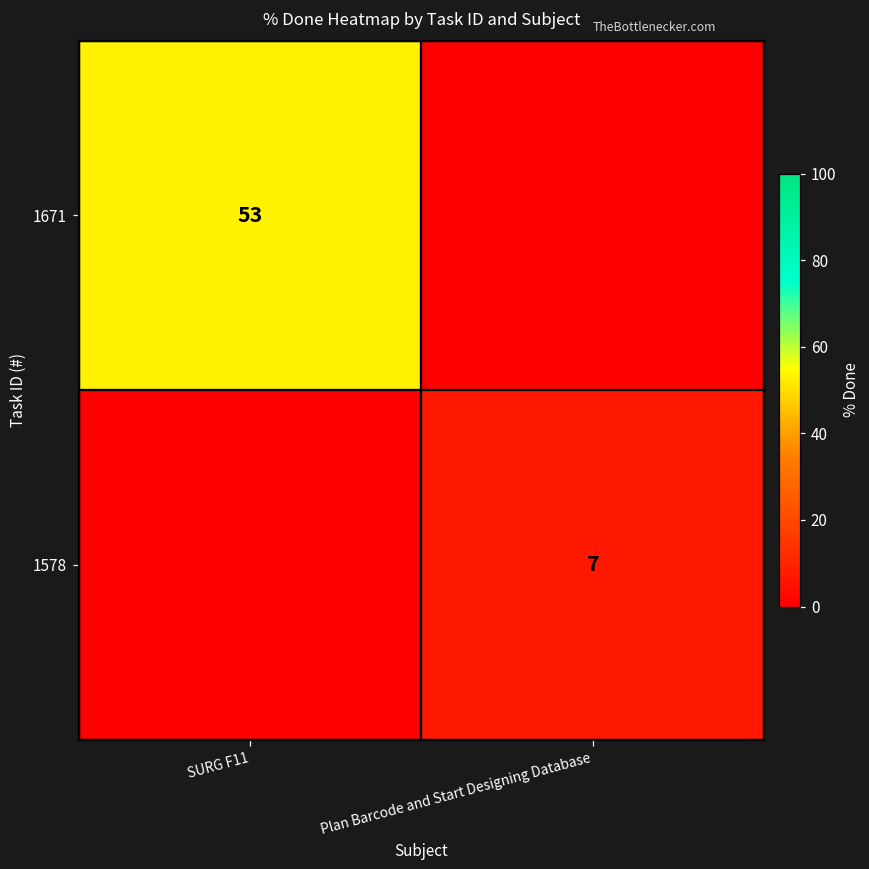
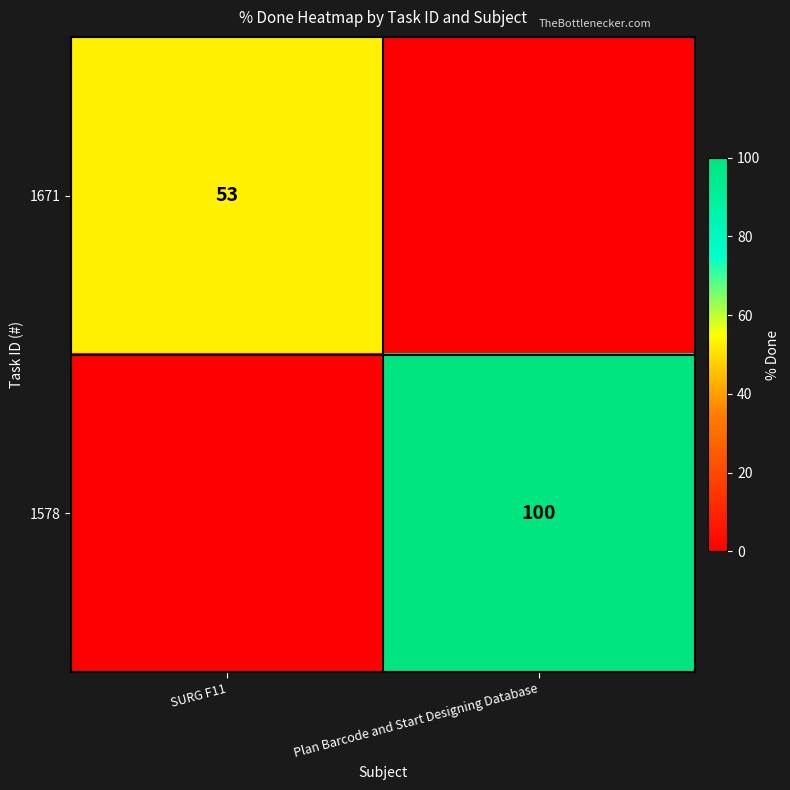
  {
    "1671": {
      "SURG F11": 53
    },
    "1578": {
-     "Plan Barcode and Start Designing Database": 7
+     "Plan Barcode and Start Designing Database": 100
    }
  }
